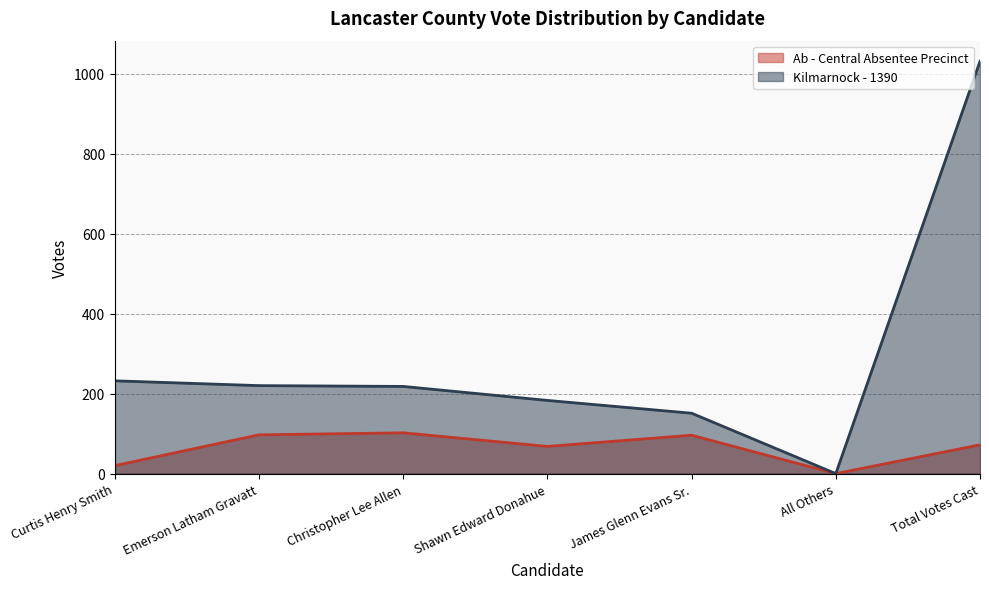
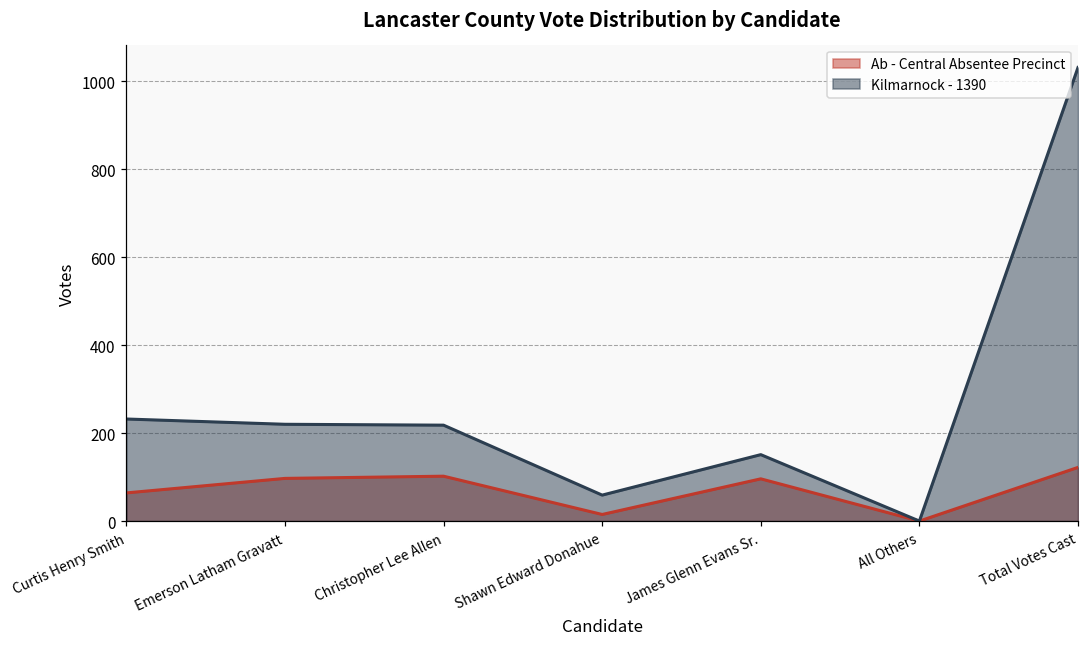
  {
    "Ab - Central Absentee Precinct": {
-     "Curtis Henry Smith": 20,
+     "Curtis Henry Smith": 60,
      "Emerson Latham Gravatt": 100,
      "Christopher Lee Allen": 100,
-     "Shawn Edward Donahue": 70,
+     "Shawn Edward Donahue": 20,
      "James Glenn Evans Sr.": 100,
-     "Total Votes Cast": 70
+     "Total Votes Cast": 120
    },
    "Kilmarnock - 1390": {
      "Curtis Henry Smith": 230,
      "Emerson Latham Gravatt": 220,
      "Christopher Lee Allen": 220,
-     "Shawn Edward Donahue": 180,
+     "Shawn Edward Donahue": 60,
      "James Glenn Evans Sr.": 150,
      "Total Votes Cast": 1030
    }
  }
